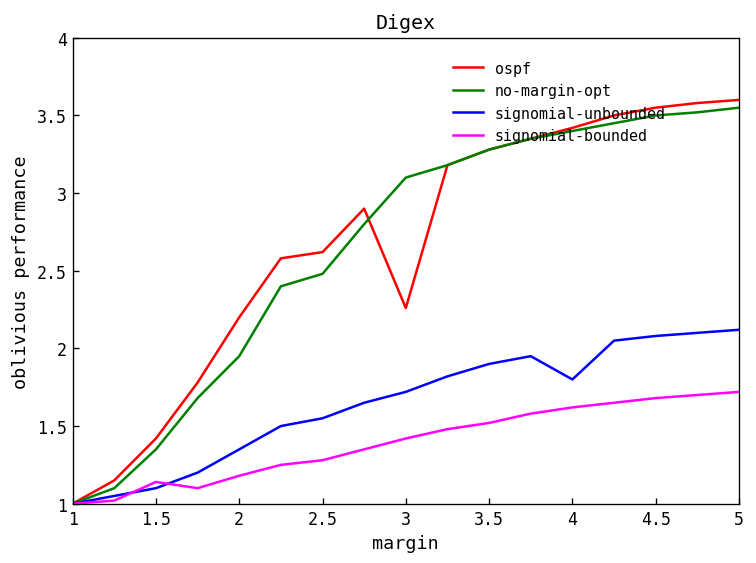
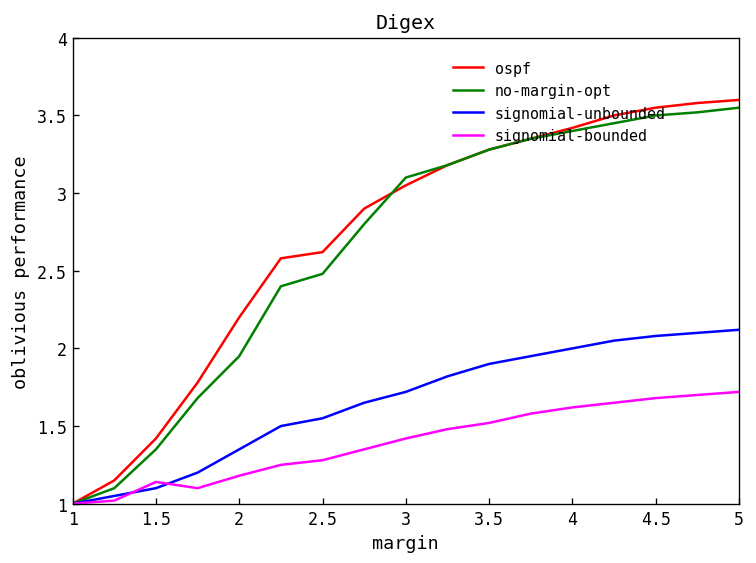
  {
    "ospf": {
      "1.5": 1.42,
      "2": 2.20,
      "2.5": 2.62,
-     "3": 2.26,
+     "3": 3.05,
      "4": 3.42,
      "4.5": 3.55,
      "5": 3.60
    },
    "no-margin-opt": {
      "1.5": 1.35,
      "2": 1.95,
      "2.5": 2.48,
      "3": 3.10,
      "4": 3.40,
      "4.5": 3.50,
      "5": 3.55
    },
    "signomial-unbounded": {
      "1.5": 1.1,
      "2": 1.35,
      "2.5": 1.55,
      "3": 1.72,
      "3.5": 1.9,
-     "4": 1.8,
+     "4": 2.0,
      "4.5": 2.08,
      "5": 2.12
    },
    "signomial-bounded": {
      "1.5": 1.14,
      "2": 1.18,
      "2.5": 1.28,
      "3": 1.42,
      "3.5": 1.52,
      "4": 1.62,
      "4.5": 1.68,
      "5": 1.72
    }
  }
